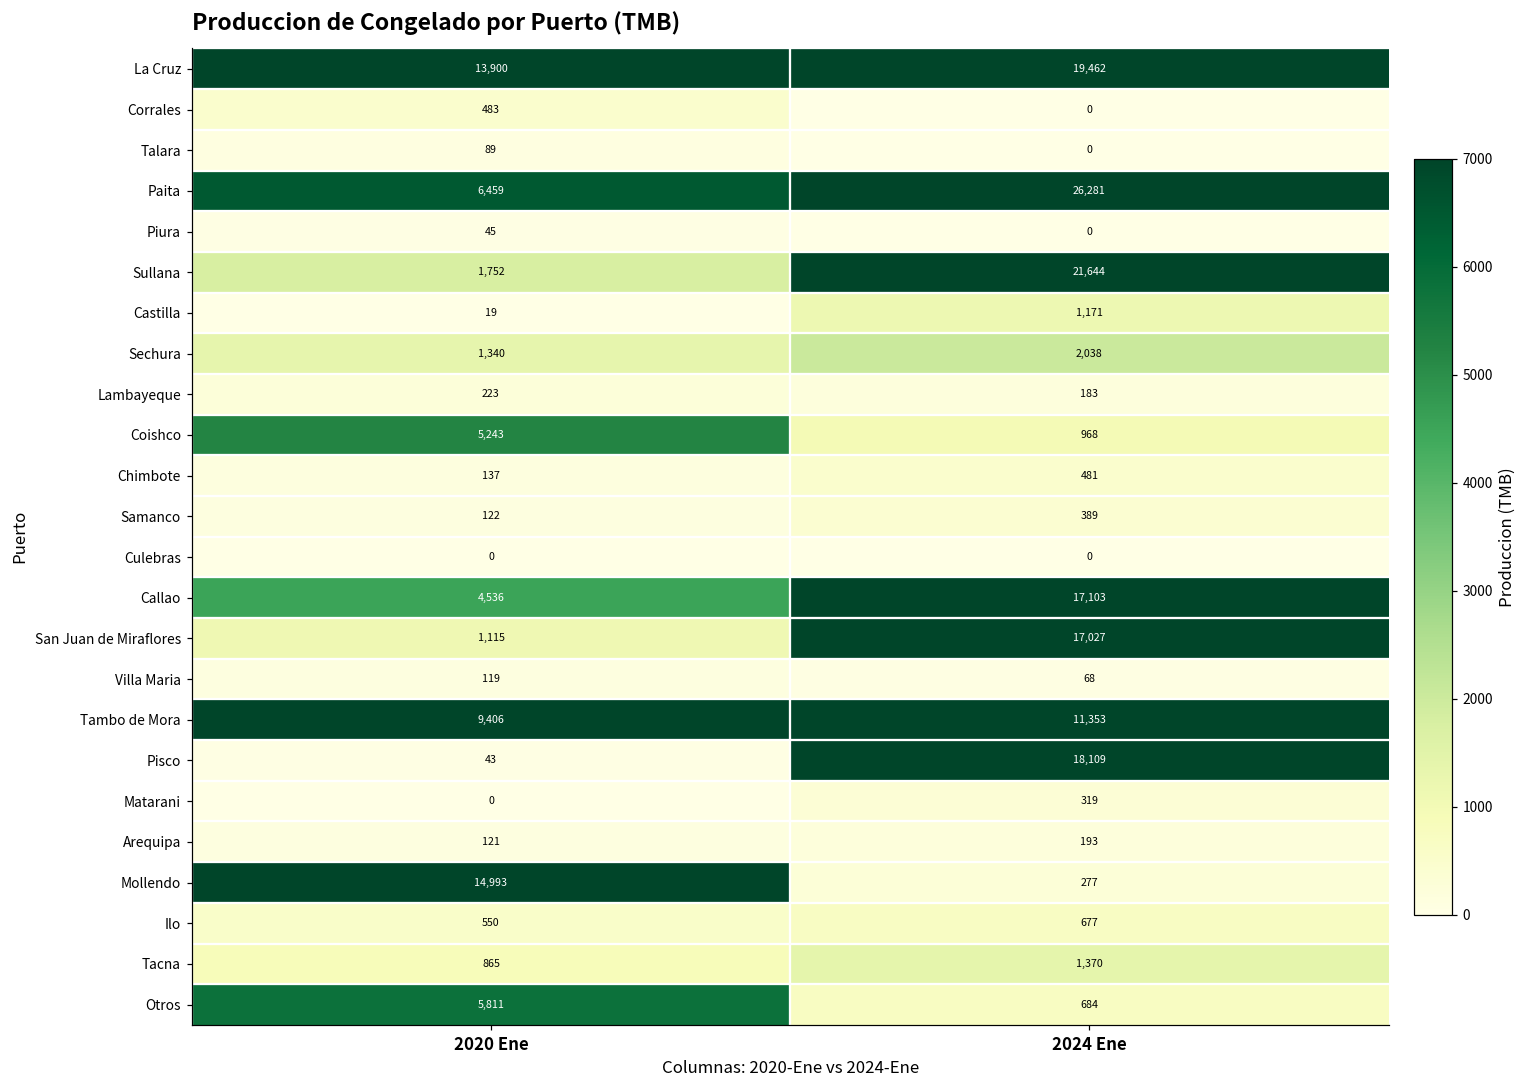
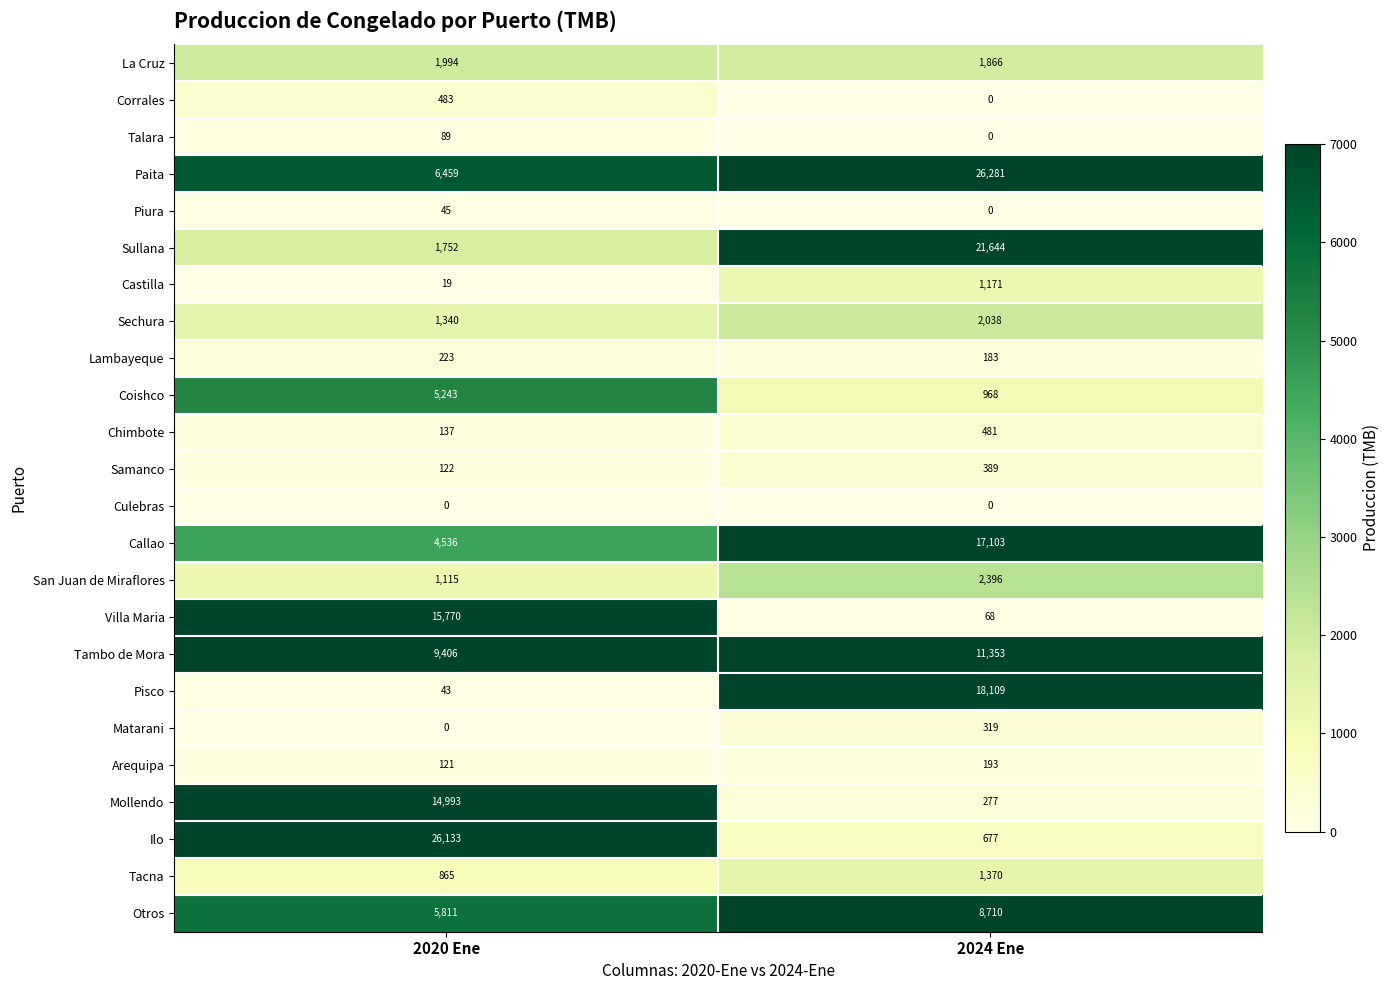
  {
    "La Cruz": {
-     "2020 Ene": "13,900",
-     "2024 Ene": "19,462"
+     "2020 Ene": "1,994",
+     "2024 Ene": "1,866"
    },
    "Corrales": {
      "2020 Ene": "483",
      "2024 Ene": "0"
    },
    "Talara": {
      "2020 Ene": "89",
      "2024 Ene": "0"
    },
    "Paita": {
      "2020 Ene": "6,459",
      "2024 Ene": "26,281"
    },
    "Piura": {
      "2020 Ene": "45",
      "2024 Ene": "0"
    },
    "Sullana": {
      "2020 Ene": "1,752",
      "2024 Ene": "21,644"
    },
    "Castilla": {
      "2020 Ene": "19",
      "2024 Ene": "1,171"
    },
    "Sechura": {
      "2020 Ene": "1,340",
      "2024 Ene": "2,038"
    },
    "Lambayeque": {
      "2020 Ene": "223",
      "2024 Ene": "183"
    },
    "Coishco": {
      "2020 Ene": "5,243",
      "2024 Ene": "968"
    },
    "Chimbote": {
      "2020 Ene": "137",
      "2024 Ene": "481"
    },
    "Samanco": {
      "2020 Ene": "122",
      "2024 Ene": "389"
    },
    "Culebras": {
      "2020 Ene": "0",
      "2024 Ene": "0"
    },
    "Callao": {
      "2020 Ene": "4,536",
      "2024 Ene": "17,103"
    },
    "San Juan de Miraflores": {
      "2020 Ene": "1,115",
-     "2024 Ene": "17,027"
+     "2024 Ene": "2,396"
    },
    "Villa Maria": {
-     "2020 Ene": "119",
+     "2020 Ene": "15,770",
      "2024 Ene": "68"
    },
    "Tambo de Mora": {
      "2020 Ene": "9,406",
      "2024 Ene": "11,353"
    },
    "Pisco": {
      "2020 Ene": "43",
      "2024 Ene": "18,109"
    },
    "Matarani": {
      "2020 Ene": "0",
      "2024 Ene": "319"
    },
    "Arequipa": {
      "2020 Ene": "121",
      "2024 Ene": "193"
    },
    "Mollendo": {
      "2020 Ene": "14,993",
      "2024 Ene": "277"
    },
    "Ilo": {
-     "2020 Ene": "550",
+     "2020 Ene": "26,133",
      "2024 Ene": "677"
    },
    "Tacna": {
      "2020 Ene": "865",
      "2024 Ene": "1,370"
    },
    "Otros": {
      "2020 Ene": "5,811",
-     "2024 Ene": "684"
+     "2024 Ene": "8,710"
    }
  }
